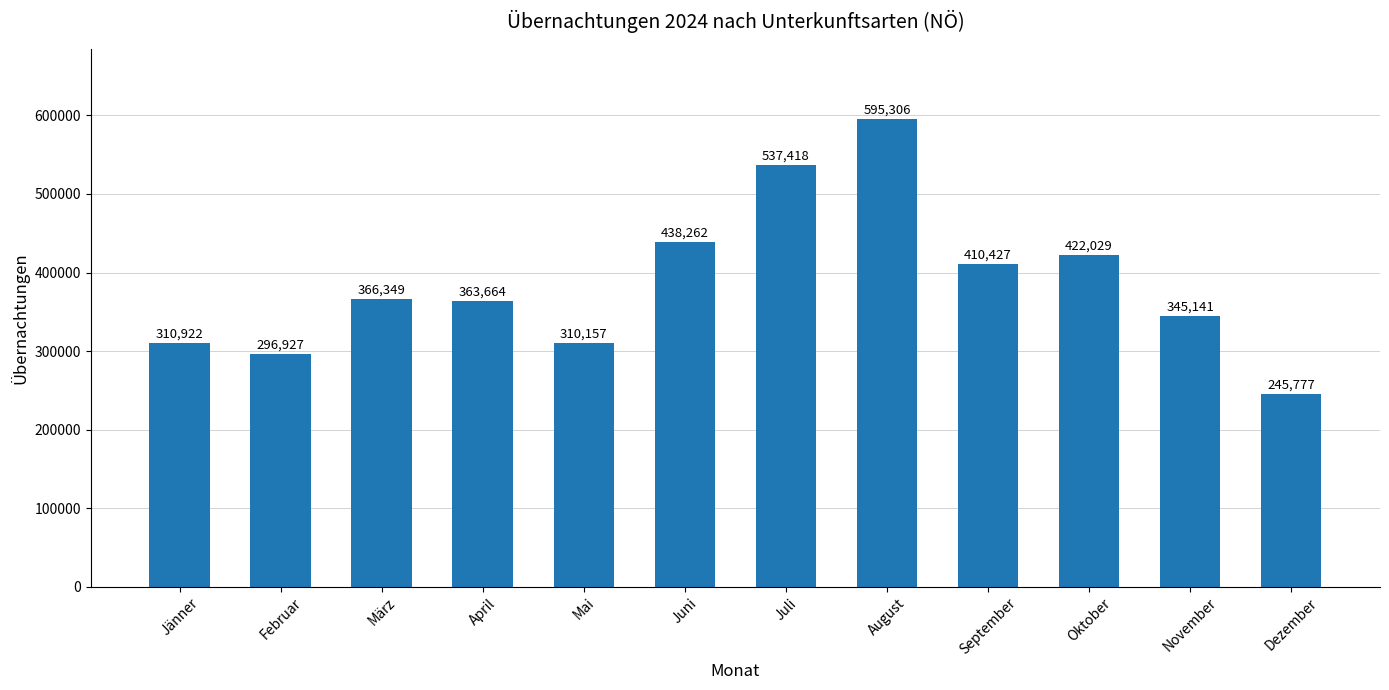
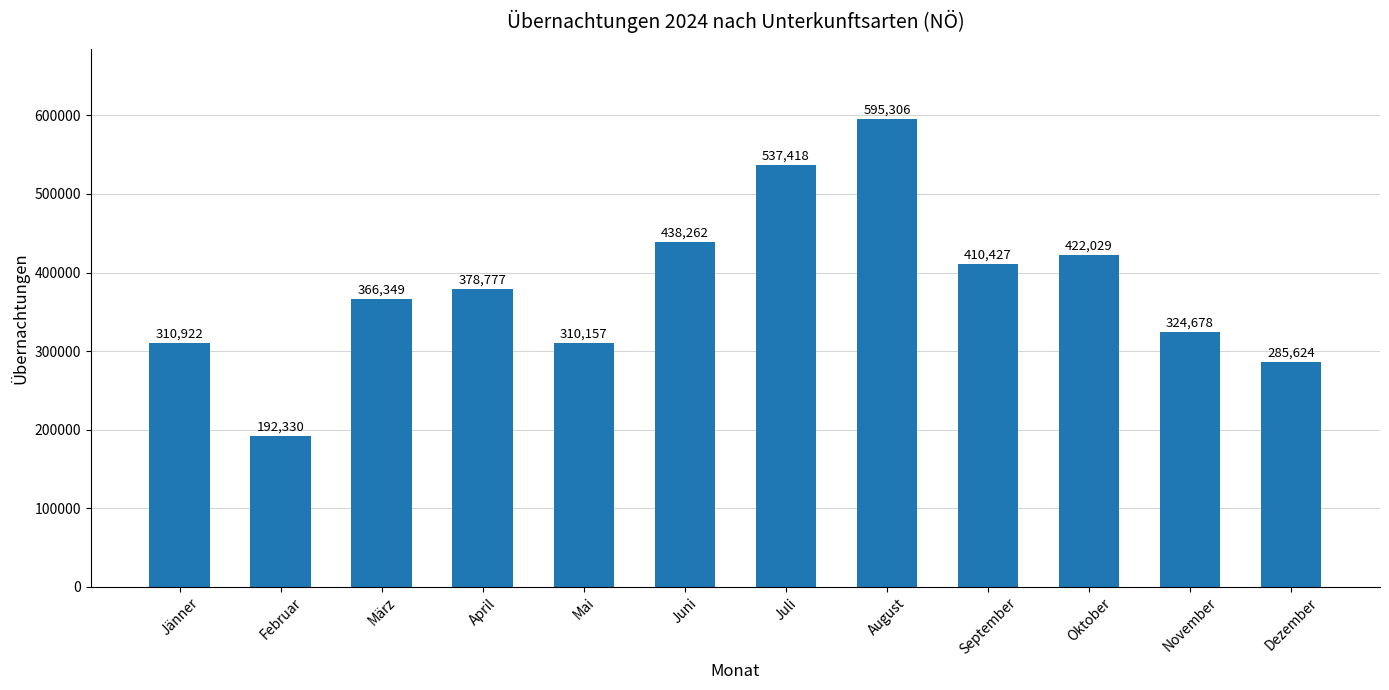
  {
    "Jänner": "310,922",
-   "Februar": "296,927",
+   "Februar": "192,330",
    "März": "366,349",
-   "April": "363,664",
+   "April": "378,777",
    "Mai": "310,157",
    "Juni": "438,262",
    "Juli": "537,418",
    "August": "595,306",
    "September": "410,427",
    "Oktober": "422,029",
-   "November": "345,141",
-   "Dezember": "245,777"
+   "November": "324,678",
+   "Dezember": "285,624"
  }
